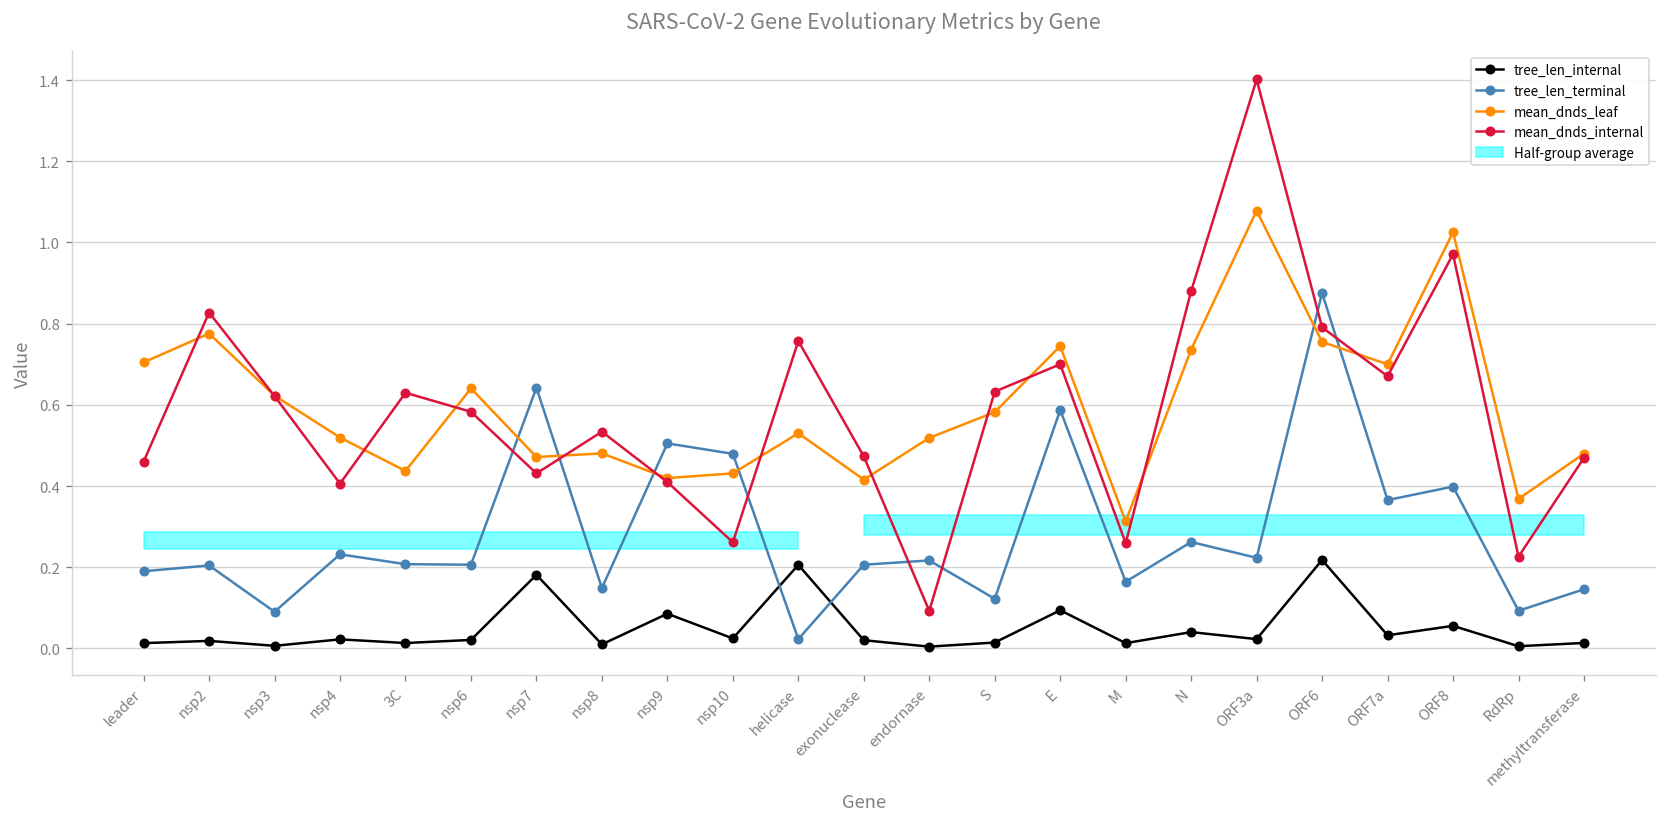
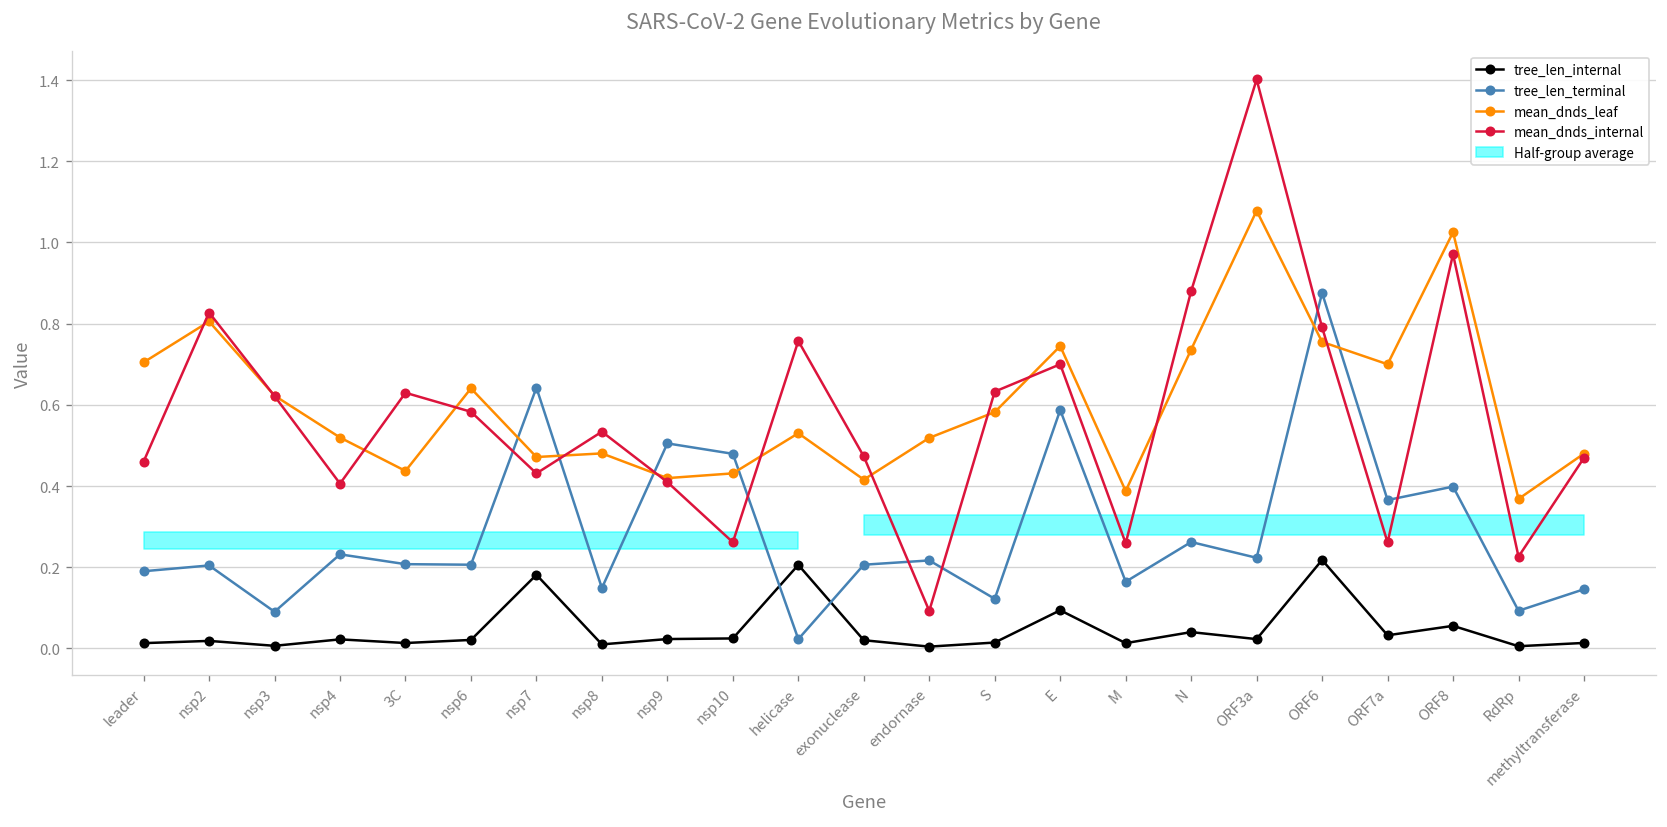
  {
    "tree_len_internal": {
      "leader": 0.01,
      "nsp2": 0.02,
      "nsp3": 0.01,
      "nsp4": 0.02,
      "3C": 0.01,
      "nsp6": 0.02,
      "nsp7": 0.18,
      "nsp8": 0.01,
-     "nsp9": 0.09,
+     "nsp9": 0.02,
      "nsp10": 0.02,
      "helicase": 0.21,
      "exonuclease": 0.02,
      "endornase": 0.00,
      "S": 0.01,
      "E": 0.09,
      "M": 0.01,
      "N": 0.04,
      "ORF3a": 0.02,
      "ORF6": 0.22,
      "ORF7a": 0.03,
      "ORF8": 0.06,
      "RdRp": 0.01,
      "methyltransferase": 0.01
    },
    "tree_len_terminal": {
      "leader": 0.19,
      "nsp2": 0.20,
      "nsp3": 0.09,
      "nsp4": 0.23,
      "3C": 0.21,
      "nsp6": 0.21,
      "nsp7": 0.64,
      "nsp8": 0.15,
      "nsp9": 0.51,
      "nsp10": 0.48,
      "helicase": 0.02,
      "exonuclease": 0.21,
      "endornase": 0.22,
      "S": 0.12,
      "E": 0.59,
      "M": 0.16,
      "N": 0.26,
      "ORF3a": 0.22,
      "ORF6": 0.88,
      "ORF7a": 0.37,
      "ORF8": 0.40,
      "RdRp": 0.09,
      "methyltransferase": 0.15
    },
    "mean_dnds_leaf": {
      "leader": 0.70,
-     "nsp2": 0.78,
+     "nsp2": 0.81,
      "nsp4": 0.52,
      "3C": 0.44,
      "nsp6": 0.64,
      "nsp7": 0.47,
      "nsp8": 0.48,
      "nsp9": 0.42,
      "nsp10": 0.43,
      "helicase": 0.53,
      "exonuclease": 0.42,
      "endornase": 0.52,
      "S": 0.58,
      "E": 0.74,
-     "M": 0.31,
+     "M": 0.39,
      "N": 0.74,
      "ORF3a": 1.08,
      "ORF6": 0.76,
      "ORF7a": 0.70,
      "ORF8": 1.03,
      "RdRp": 0.37,
      "methyltransferase": 0.48
    },
    "mean_dnds_internal": {
      "leader": 0.46,
      "nsp2": 0.83,
      "nsp4": 0.41,
      "3C": 0.63,
      "nsp6": 0.58,
      "nsp7": 0.43,
      "nsp8": 0.53,
      "nsp9": 0.41,
      "nsp10": 0.26,
      "helicase": 0.76,
      "exonuclease": 0.47,
      "endornase": 0.09,
      "S": 0.63,
      "E": 0.70,
      "M": 0.26,
      "N": 0.88,
      "ORF3a": 1.40,
      "ORF6": 0.79,
-     "ORF7a": 0.67,
+     "ORF7a": 0.26,
      "ORF8": 0.97,
      "RdRp": 0.23,
      "methyltransferase": 0.47
    }
  }
